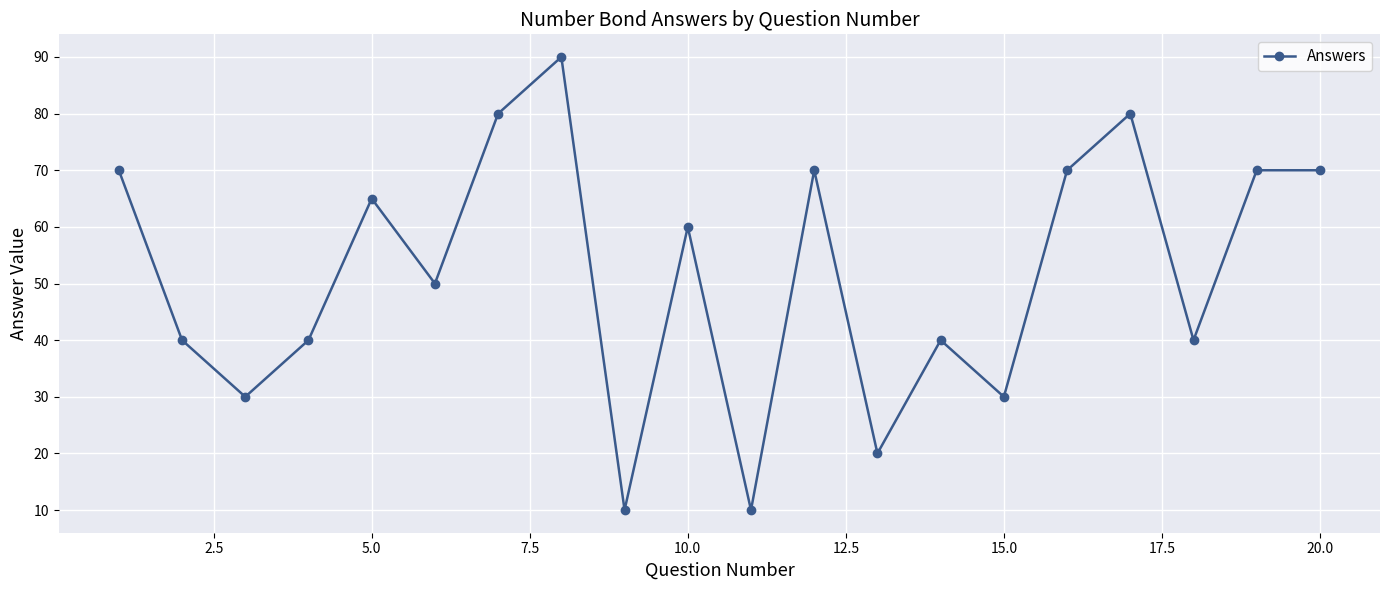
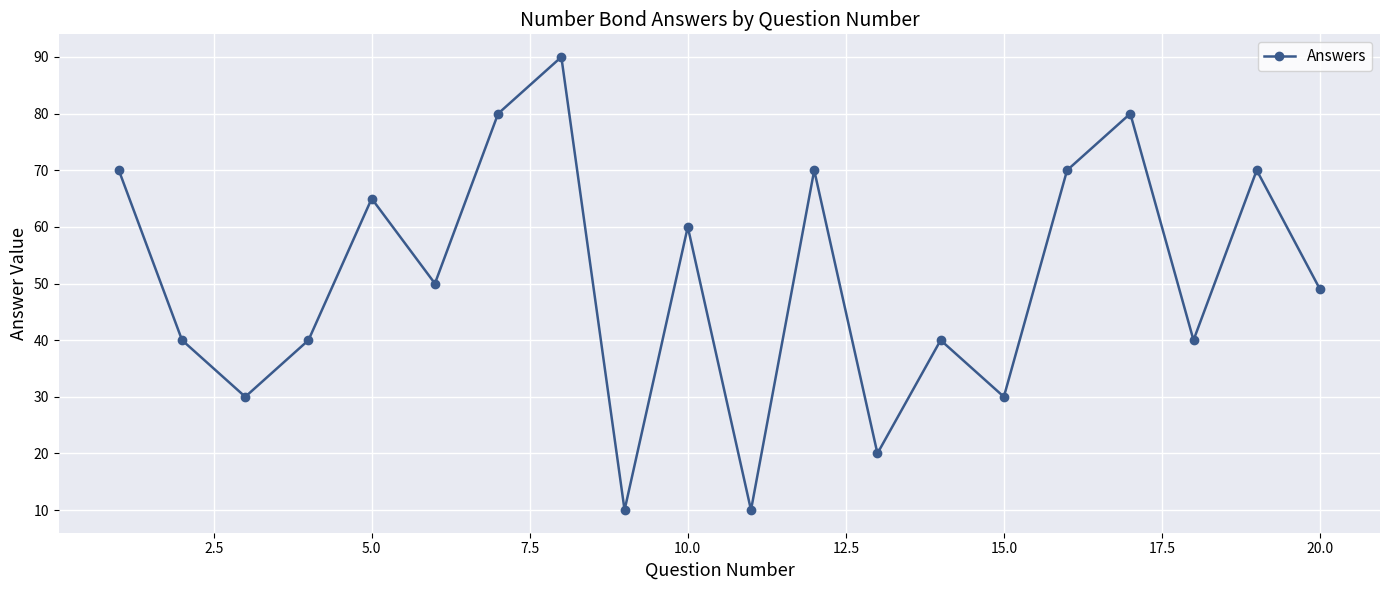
  {
    "5.0": 65,
    "10.0": 60,
    "15.0": 30,
-   "20.0": 70
+   "20.0": 49
  }
